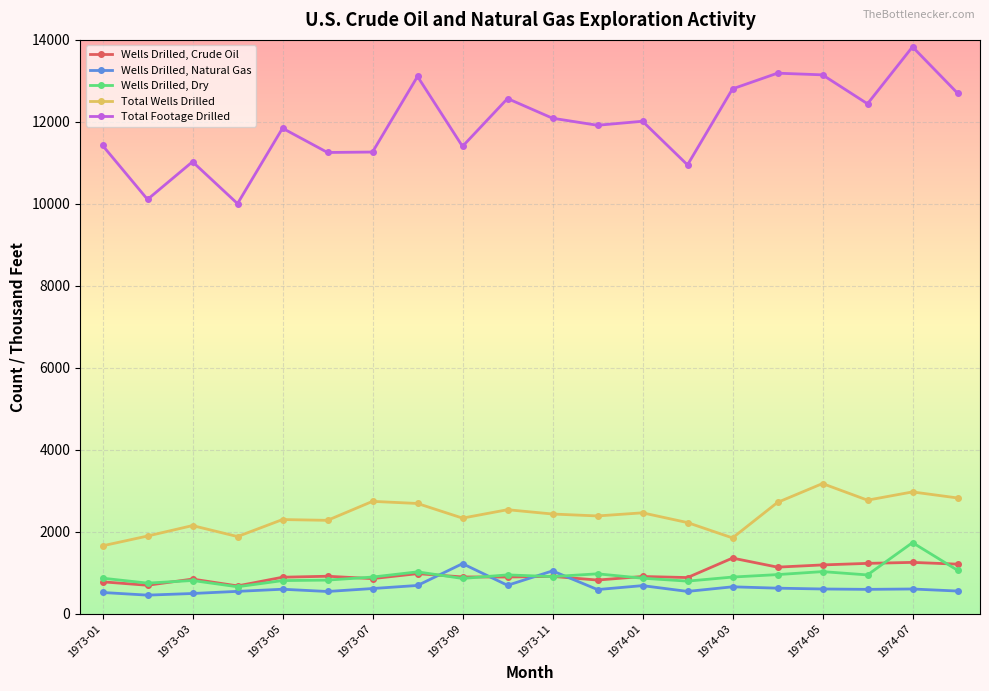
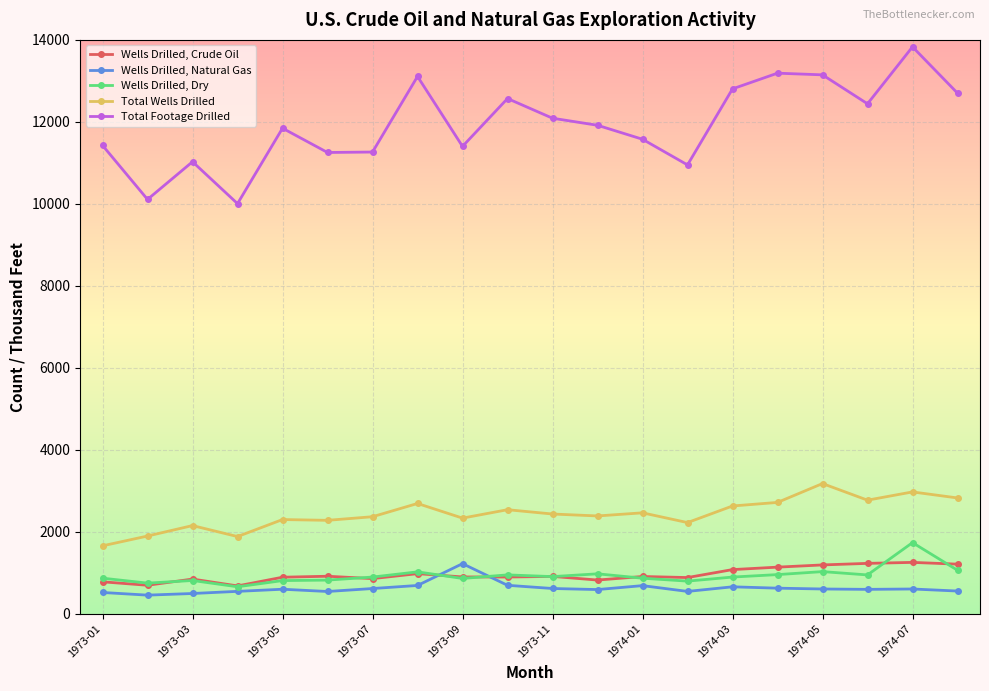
  {
    "Wells Drilled, Crude Oil": {
      "1973-01": 800,
      "1973-05": 900,
-     "1974-03": 1400,
+     "1974-03": 1100,
      "1974-05": 1200,
      "1974-07": 1300
    },
    "Wells Drilled, Natural Gas": {
      "1973-01": 500,
      "1973-03": 500,
      "1973-05": 600,
      "1973-07": 600,
      "1973-09": 1200,
-     "1973-11": 1000,
+     "1973-11": 600,
      "1974-01": 700,
      "1974-03": 700,
      "1974-05": 600,
      "1974-07": 600
    },
    "Wells Drilled, Dry": {
      "1973-01": 900,
      "1973-05": 800,
      "1974-03": 900,
      "1974-05": 1000,
      "1974-07": 1700
    },
    "Total Wells Drilled": {
      "1973-01": 1700,
      "1973-03": 2200,
      "1973-05": 2300,
-     "1973-07": 2700,
+     "1973-07": 2400,
      "1973-09": 2300,
      "1973-11": 2400,
      "1974-01": 2500,
-     "1974-03": 1900,
+     "1974-03": 2600,
      "1974-05": 3200,
      "1974-07": 3000
    },
    "Total Footage Drilled": {
      "1973-01": 11400,
      "1973-03": 11000,
      "1973-05": 11800,
      "1973-07": 11300,
      "1973-09": 11400,
      "1973-11": 12100,
-     "1974-01": 12000,
+     "1974-01": 11600,
      "1974-03": 12800,
      "1974-05": 13100,
      "1974-07": 13800
    }
  }
